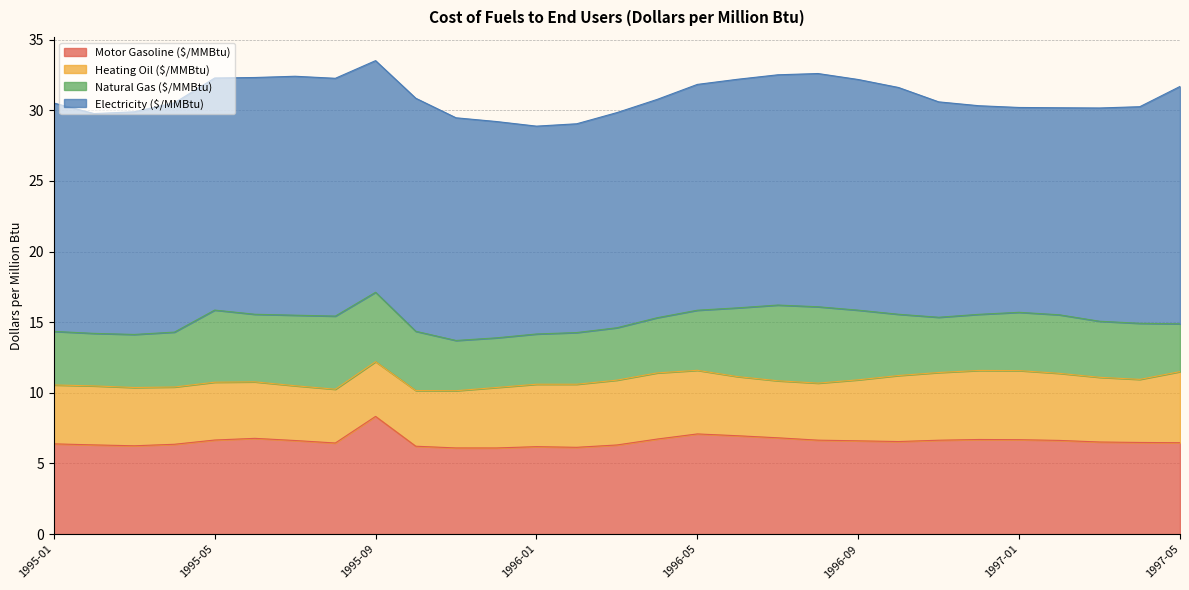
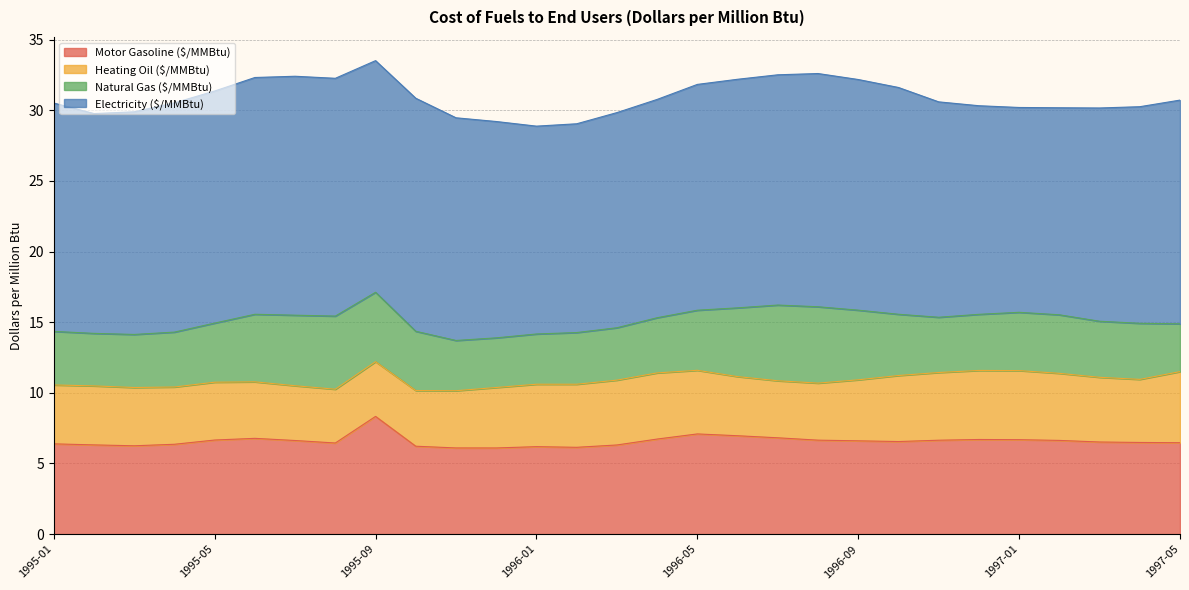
  {
    "Motor Gasoline ($/MMBtu)": {
      "1995-01": 6.4,
      "1995-05": 6.7,
      "1995-09": 8.3,
      "1996-01": 6.2,
      "1996-05": 7.1,
      "1996-09": 6.6,
      "1997-01": 6.7,
      "1997-05": 6.5
    },
    "Heating Oil ($/MMBtu)": {
      "1995-01": 4.2,
      "1995-05": 4.1,
      "1995-09": 3.9,
      "1996-01": 4.4,
      "1996-05": 4.5,
      "1996-09": 4.3,
      "1997-01": 4.9,
      "1997-05": 5.0
    },
    "Natural Gas ($/MMBtu)": {
      "1995-01": 3.8,
-     "1995-05": 5.1,
+     "1995-05": 4.2,
      "1995-09": 4.9,
      "1996-01": 3.6,
      "1996-05": 4.3,
      "1996-09": 4.9,
      "1997-01": 4.1,
      "1997-05": 3.4
    },
    "Electricity ($/MMBtu)": {
      "1995-01": 16.2,
      "1995-09": 16.4,
      "1996-01": 14.7,
      "1996-05": 16.0,
      "1996-09": 16.3,
      "1997-01": 14.5,
-     "1997-05": 16.8
+     "1997-05": 15.8
    }
  }
